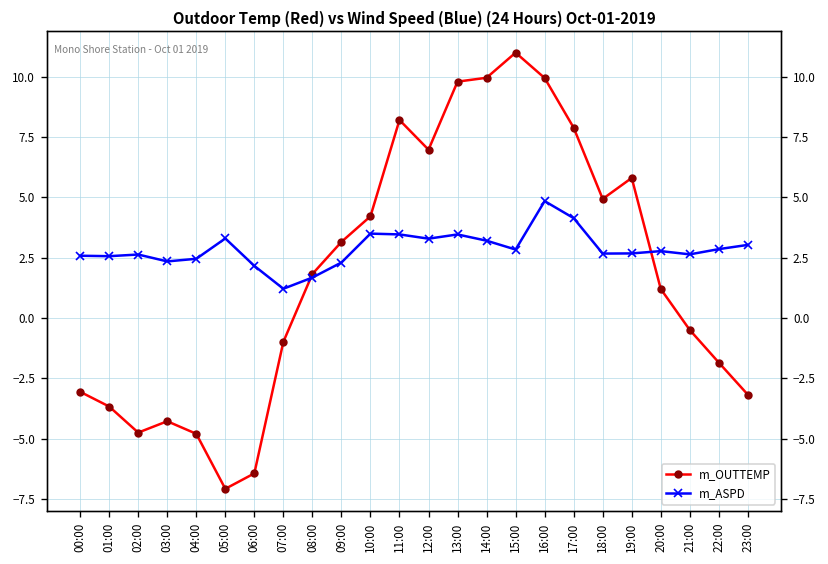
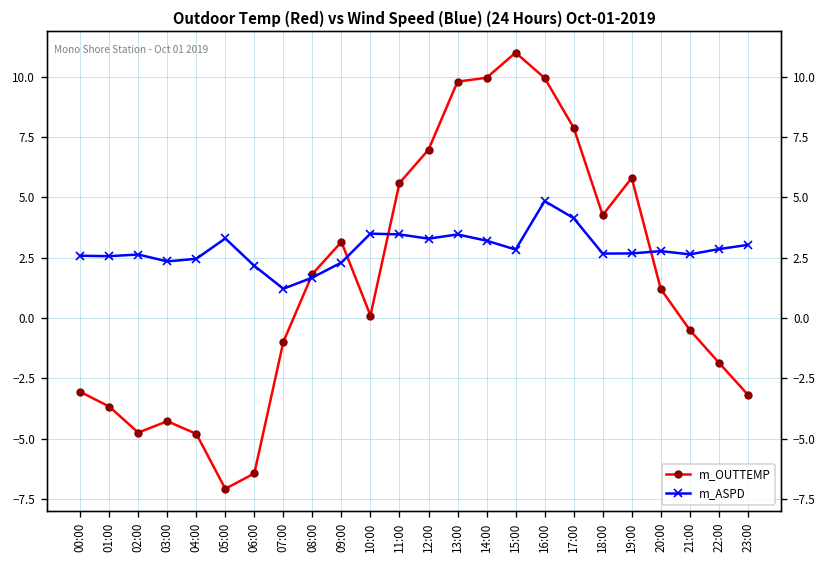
  {
    "m_OUTTEMP": {
      "00:00": -3.1,
      "01:00": -3.7,
      "02:00": -4.8,
      "03:00": -4.3,
      "04:00": -4.8,
      "05:00": -7.1,
      "06:00": -6.4,
      "07:00": -1.0,
      "08:00": 1.8,
      "09:00": 3.2,
-     "10:00": 4.2,
-     "11:00": 8.2,
+     "10:00": 0.1,
+     "11:00": 5.6,
      "12:00": 7.0,
      "13:00": 9.8,
      "14:00": 10.0,
      "15:00": 11.0,
      "16:00": 9.9,
      "17:00": 7.9,
-     "18:00": 4.9,
+     "18:00": 4.3,
      "19:00": 5.8,
      "20:00": 1.2,
      "21:00": -0.5,
      "22:00": -1.9,
      "23:00": -3.2
    },
    "m_ASPD": {
      "00:00": 2.6,
      "01:00": 2.6,
      "02:00": 2.6,
      "03:00": 2.3,
      "04:00": 2.5,
      "05:00": 3.3,
      "06:00": 2.2,
      "07:00": 1.2,
      "08:00": 1.7,
      "09:00": 2.3,
      "10:00": 3.5,
      "11:00": 3.5,
      "12:00": 3.3,
      "13:00": 3.5,
      "14:00": 3.2,
      "15:00": 2.8,
      "16:00": 4.8,
      "17:00": 4.1,
      "18:00": 2.7,
      "19:00": 2.7,
      "20:00": 2.8,
      "21:00": 2.6,
      "22:00": 2.9,
      "23:00": 3.0
    }
  }
